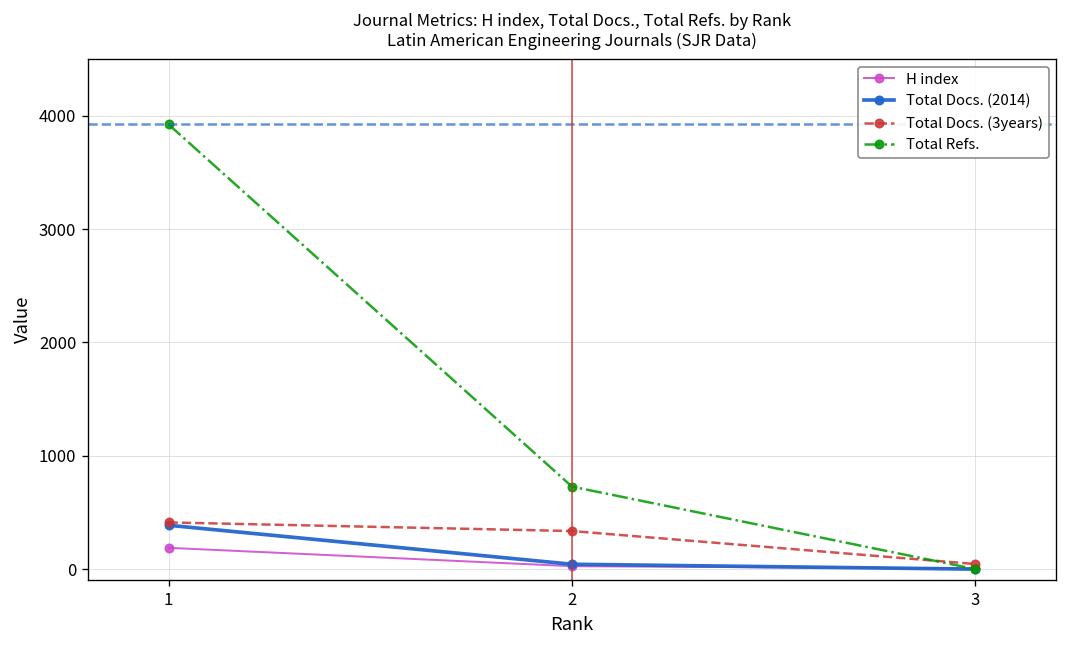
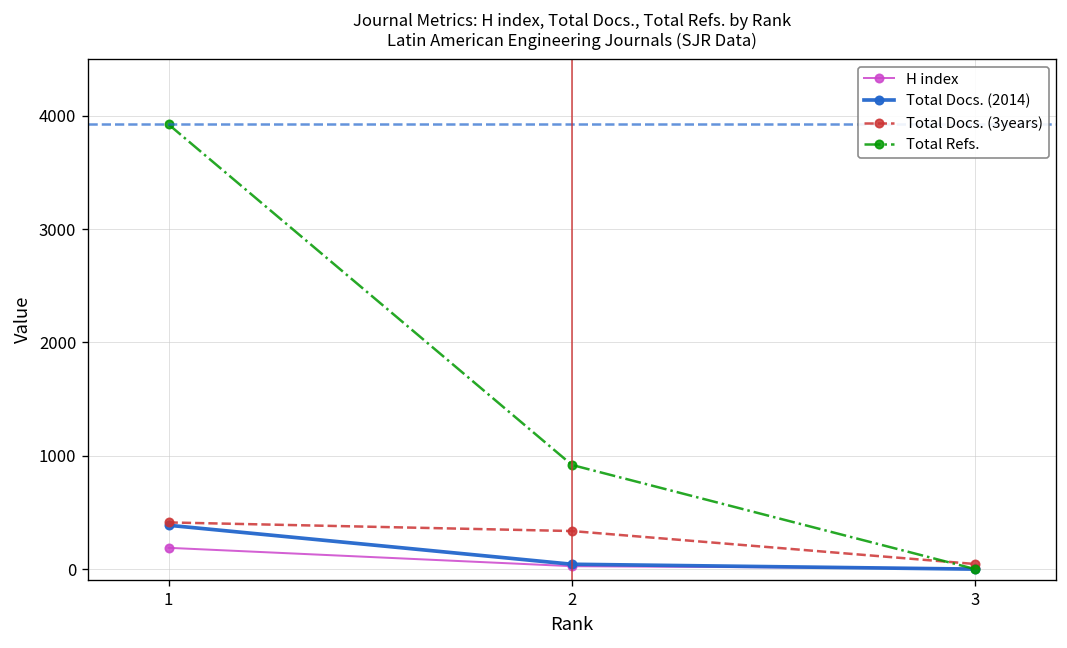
  {
    "H index": {
      "1": 200
    },
    "Total Docs. (3years)": {
      "2": 300,
      "3": 0
    },
    "Total Refs.": {
      "1": 3900,
-     "2": 700
+     "2": 900
    }
  }
